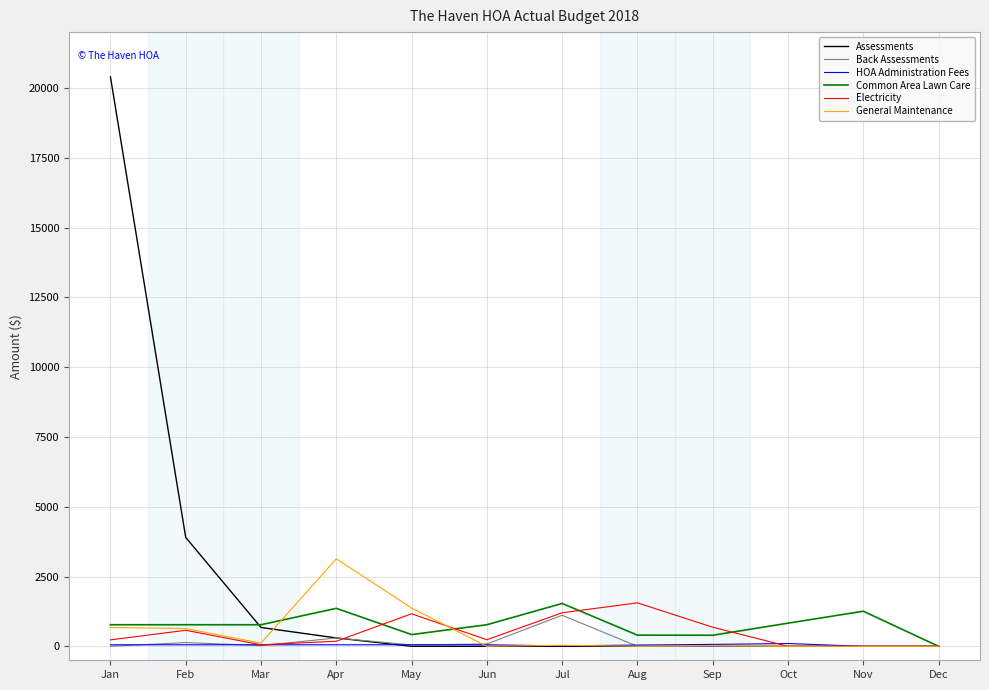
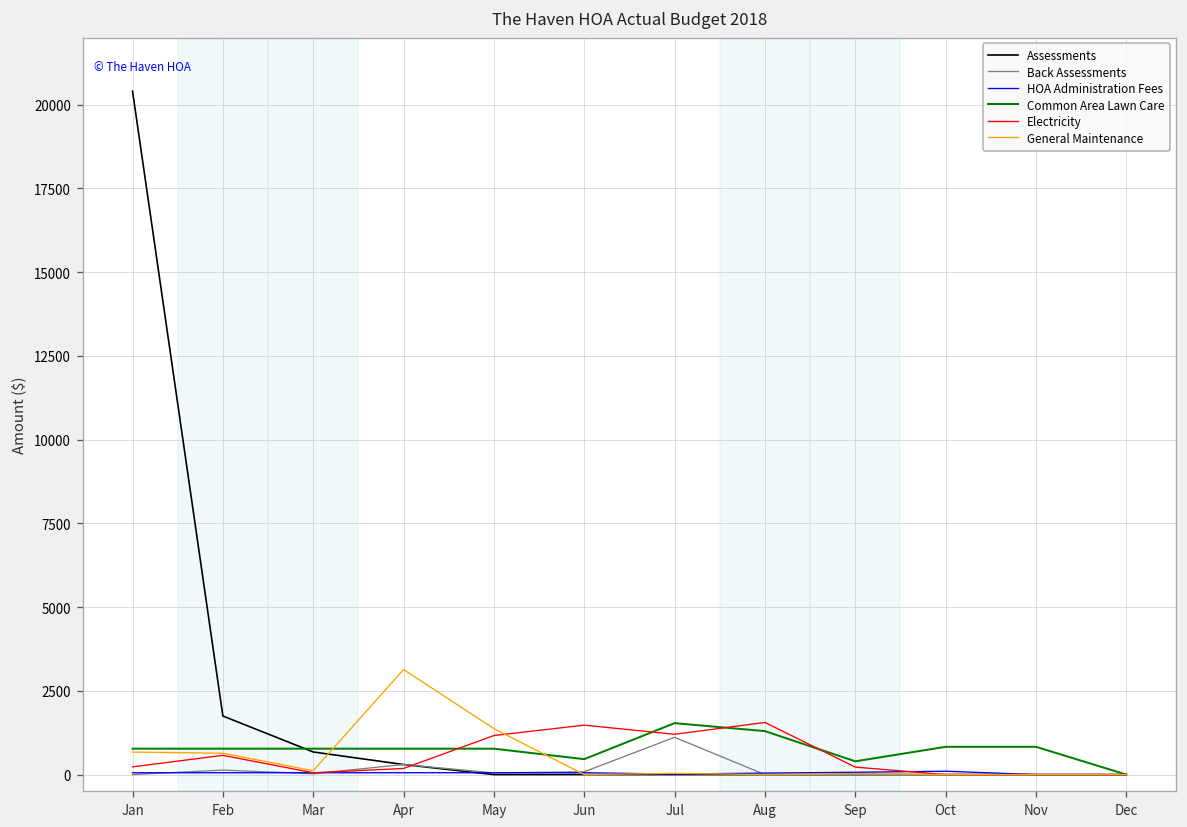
  {
    "Assessments": {
      "Jan": 20400,
-     "Feb": 3900,
+     "Feb": 1700,
      "Mar": 700
    },
    "HOA Administration Fees": {
      "Apr": 100,
      "Oct": 100
    },
    "Common Area Lawn Care": {
      "Jan": 800,
      "Feb": 800,
      "Mar": 800,
-     "Apr": 1400,
-     "May": 400,
-     "Jun": 800,
+     "Apr": 800,
+     "May": 800,
+     "Jun": 500,
      "Jul": 1500,
-     "Aug": 400,
+     "Aug": 1300,
      "Sep": 400,
      "Oct": 800,
-     "Nov": 1300
+     "Nov": 800
    },
    "Electricity": {
      "Jan": 200,
      "Apr": 200,
      "May": 1200,
-     "Jun": 200,
+     "Jun": 1500,
      "Aug": 1600,
-     "Sep": 700
+     "Sep": 200
    },
    "General Maintenance": {
      "Jan": 700,
      "Apr": 3100,
      "May": 1400
    }
  }
